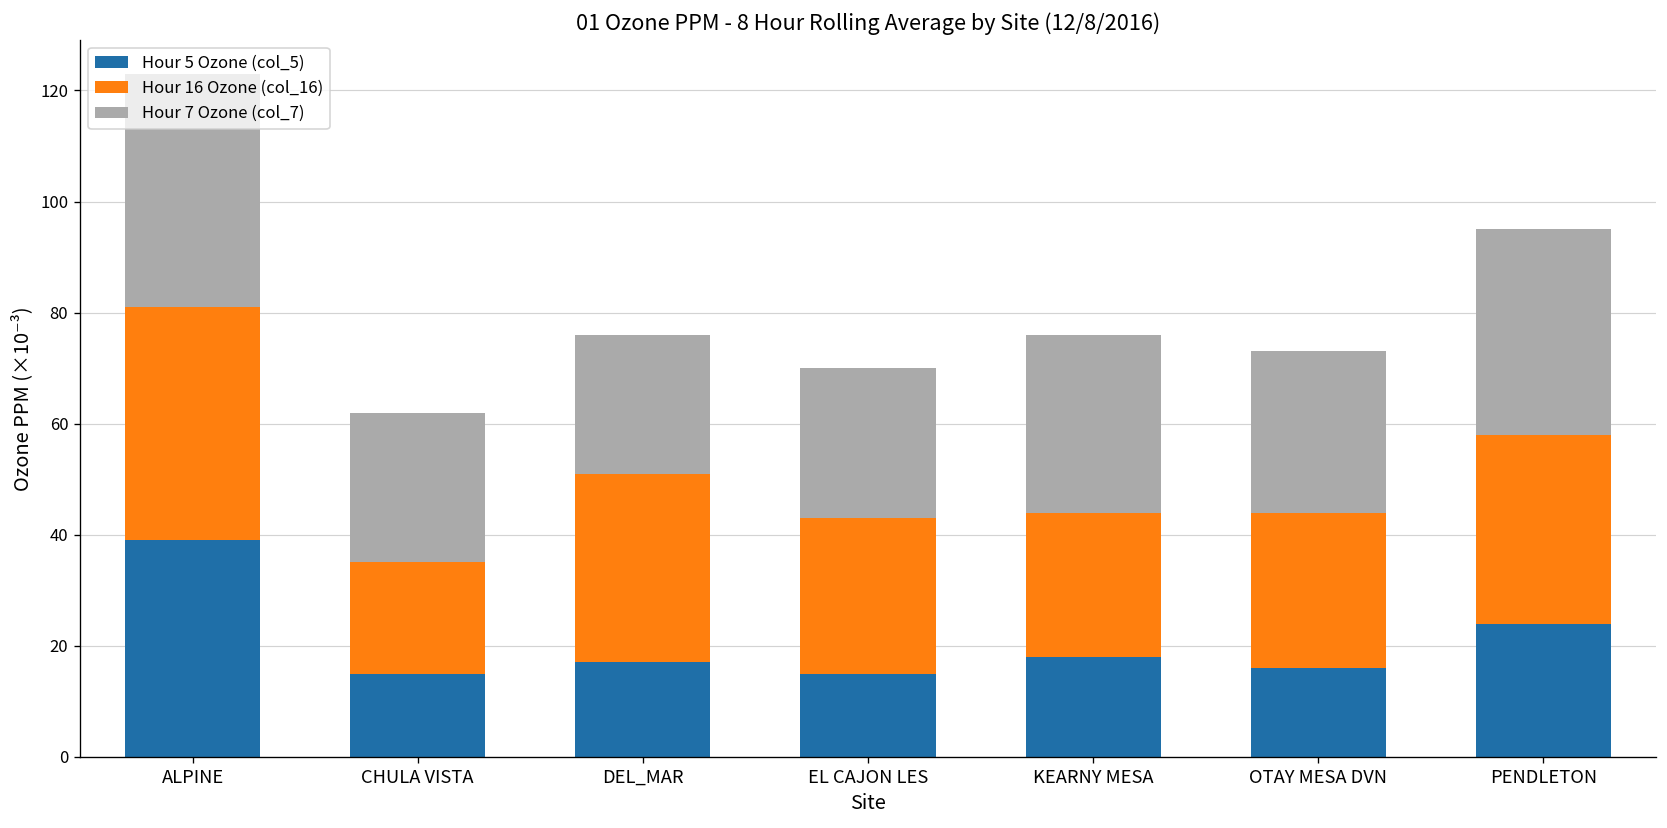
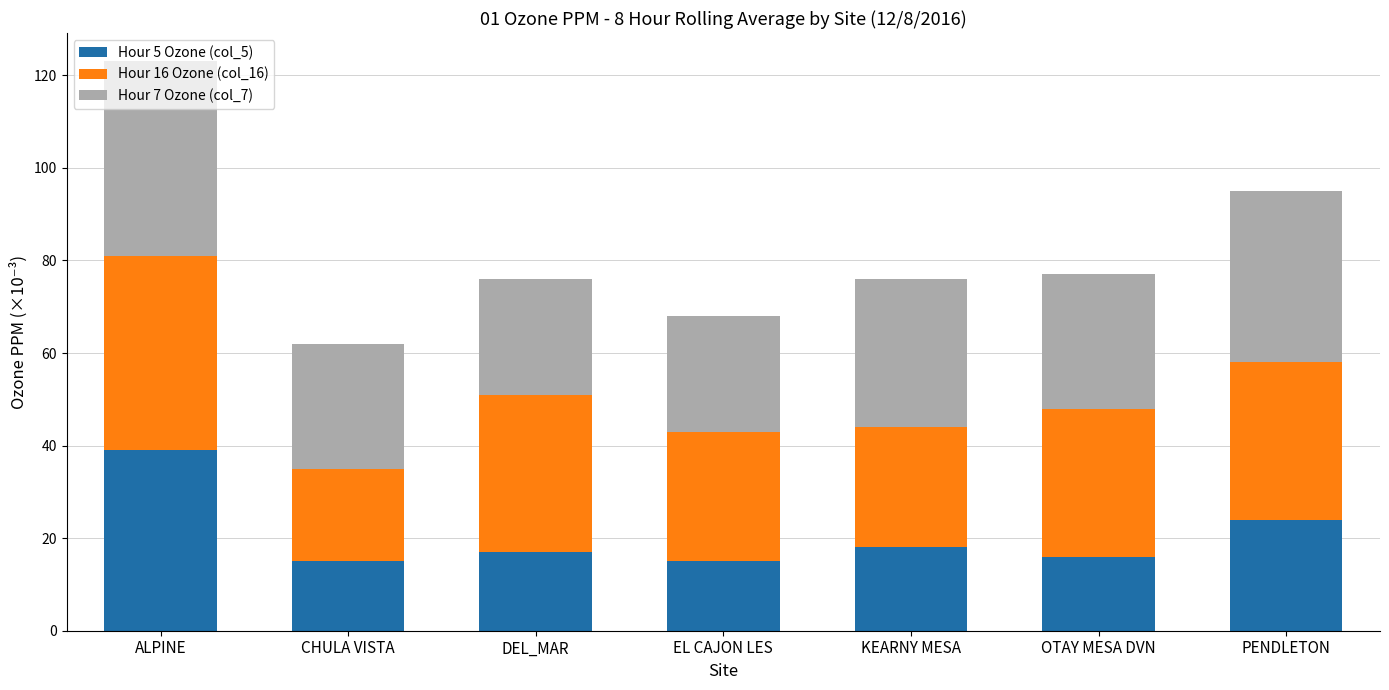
  {
    "Hour 5 Ozone (col_5)": {
      "ALPINE": 39,
      "CHULA VISTA": 15,
      "DEL_MAR": 17,
      "EL CAJON LES": 15,
      "KEARNY MESA": 18,
      "OTAY MESA DVN": 16,
      "PENDLETON": 24
    },
    "Hour 16 Ozone (col_16)": {
      "ALPINE": 42,
      "CHULA VISTA": 20,
      "DEL_MAR": 34,
      "EL CAJON LES": 28,
      "KEARNY MESA": 26,
-     "OTAY MESA DVN": 28,
+     "OTAY MESA DVN": 32,
      "PENDLETON": 34
    },
    "Hour 7 Ozone (col_7)": {
      "CHULA VISTA": 27,
      "DEL_MAR": 25,
-     "EL CAJON LES": 27,
+     "EL CAJON LES": 25,
      "KEARNY MESA": 32,
      "OTAY MESA DVN": 29,
      "PENDLETON": 37
    }
  }
